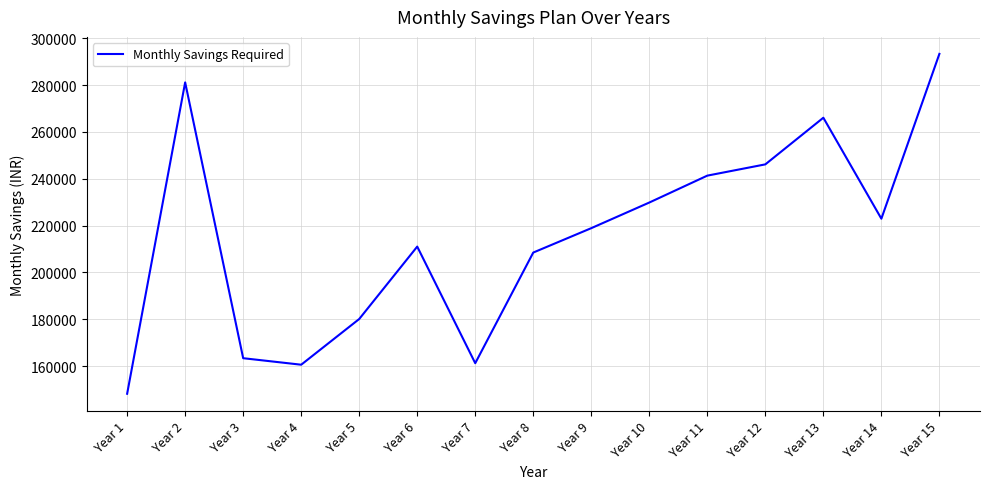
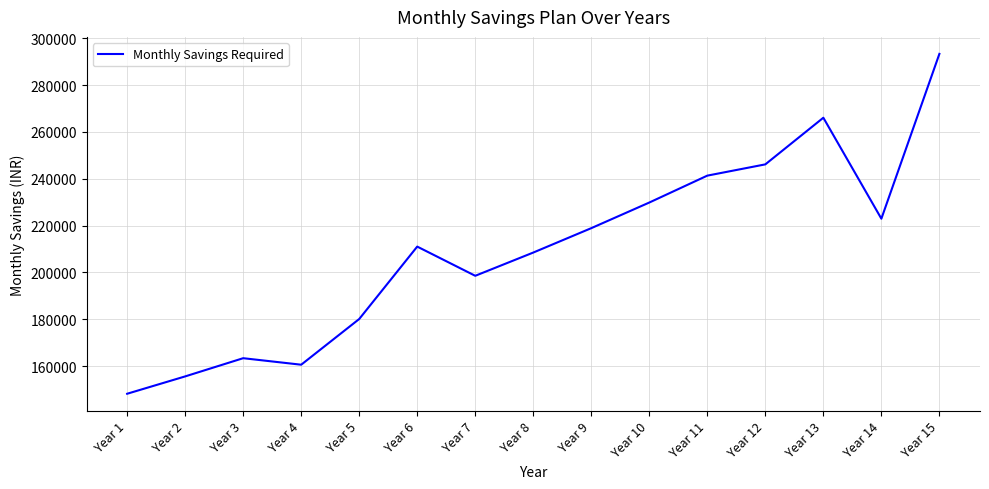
  {
    "Year 1": 148000,
-   "Year 2": 281000,
+   "Year 2": 156000,
    "Year 3": 163000,
    "Year 4": 161000,
    "Year 5": 180000,
    "Year 6": 211000,
-   "Year 7": 161000,
+   "Year 7": 199000,
    "Year 8": 208000,
    "Year 9": 219000,
    "Year 10": 230000,
    "Year 11": 241000,
    "Year 12": 246000,
    "Year 13": 266000,
    "Year 14": 223000,
    "Year 15": 293000
  }
